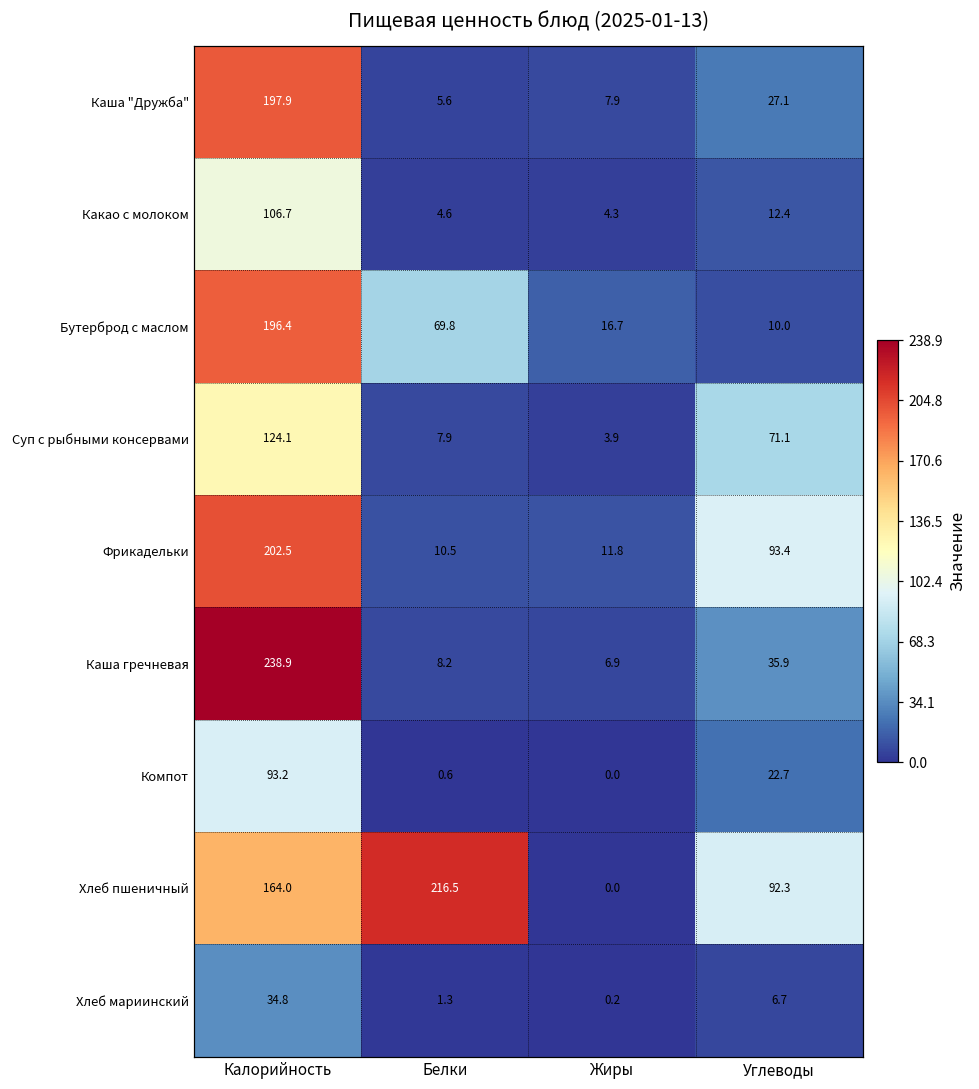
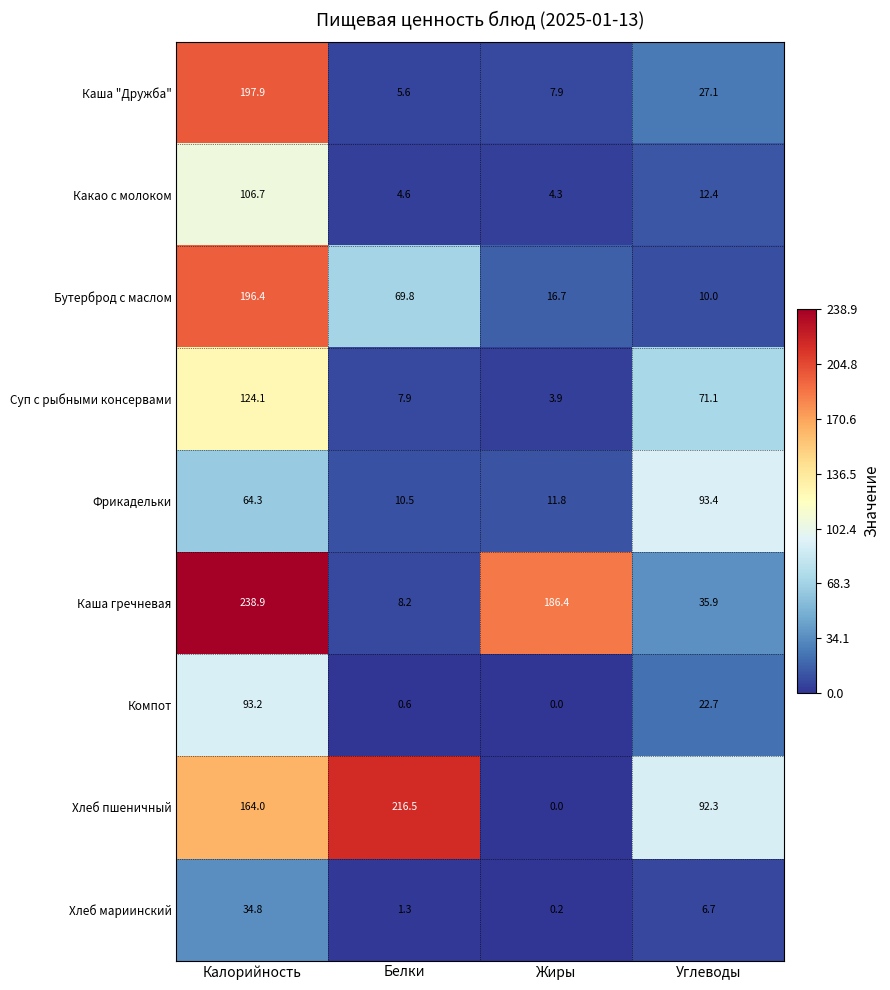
  {
    "Каша \"Дружба\"": {
      "Калорийность": 197.9,
      "Белки": 5.6,
      "Жиры": 7.9,
      "Углеводы": 27.1
    },
    "Какао с молоком": {
      "Калорийность": 106.7,
      "Белки": 4.6,
      "Жиры": 4.3,
      "Углеводы": 12.4
    },
    "Бутерброд с маслом": {
      "Калорийность": 196.4,
      "Белки": 69.8,
      "Жиры": 16.7,
      "Углеводы": 10.0
    },
    "Суп с рыбными консервами": {
      "Калорийность": 124.1,
      "Белки": 7.9,
      "Жиры": 3.9,
      "Углеводы": 71.1
    },
    "Фрикадельки": {
-     "Калорийность": 202.5,
+     "Калорийность": 64.3,
      "Белки": 10.5,
      "Жиры": 11.8,
      "Углеводы": 93.4
    },
    "Каша гречневая": {
      "Калорийность": 238.9,
      "Белки": 8.2,
-     "Жиры": 6.9,
+     "Жиры": 186.4,
      "Углеводы": 35.9
    },
    "Компот": {
      "Калорийность": 93.2,
      "Белки": 0.6,
      "Жиры": 0.0,
      "Углеводы": 22.7
    },
    "Хлеб пшеничный": {
      "Калорийность": 164.0,
      "Белки": 216.5,
      "Жиры": 0.0,
      "Углеводы": 92.3
    },
    "Хлеб мариинский": {
      "Калорийность": 34.8,
      "Белки": 1.3,
      "Жиры": 0.2,
      "Углеводы": 6.7
    }
  }
